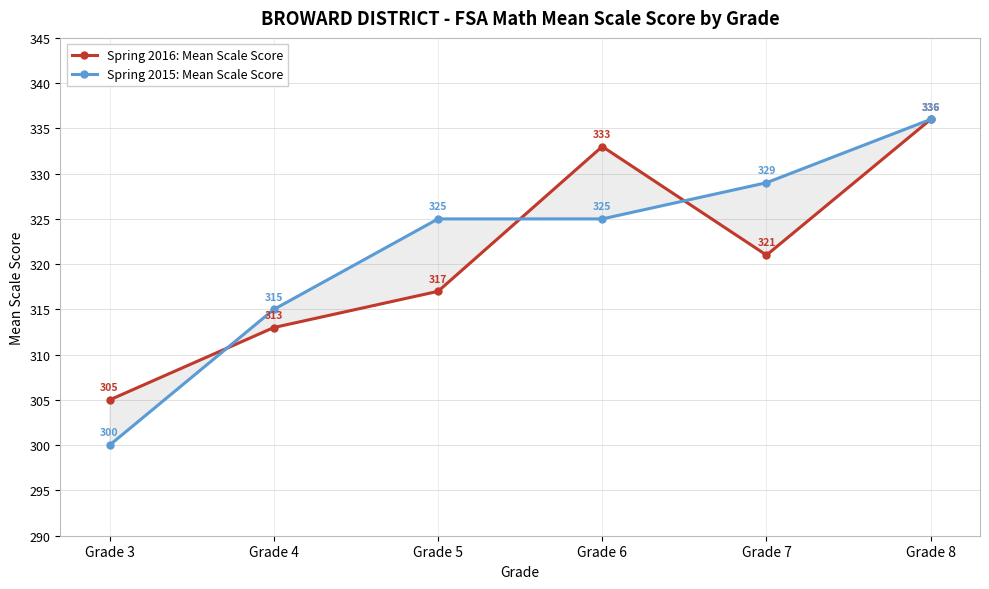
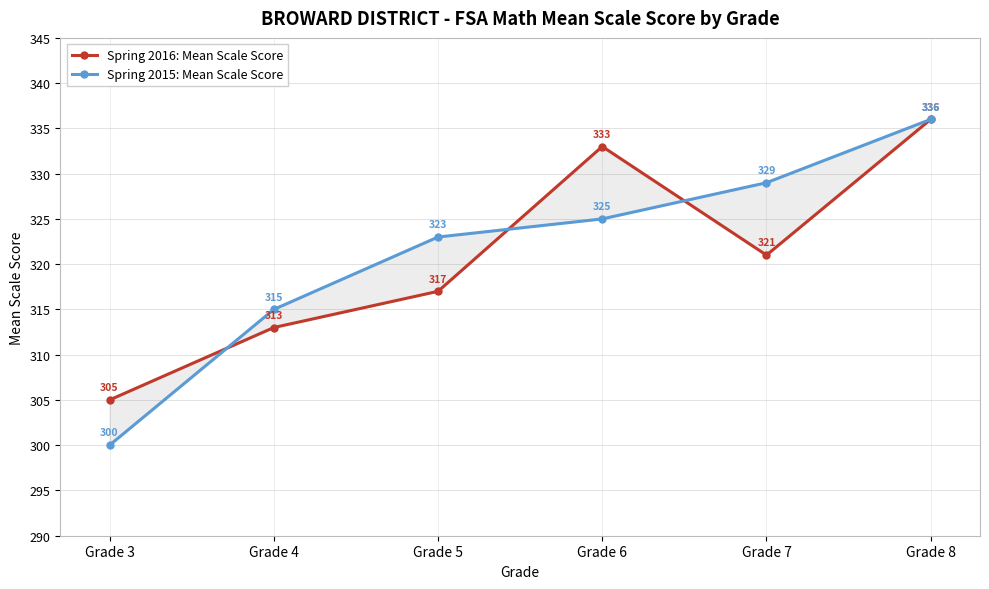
  {
    "Spring 2016: Mean Scale Score": {
      "Grade 5": 317,
      "Grade 7": 321
    },
    "Spring 2015: Mean Scale Score": {
      "Grade 3": 300,
-     "Grade 5": 325,
+     "Grade 5": 323,
      "Grade 6": 325
    }
  }
